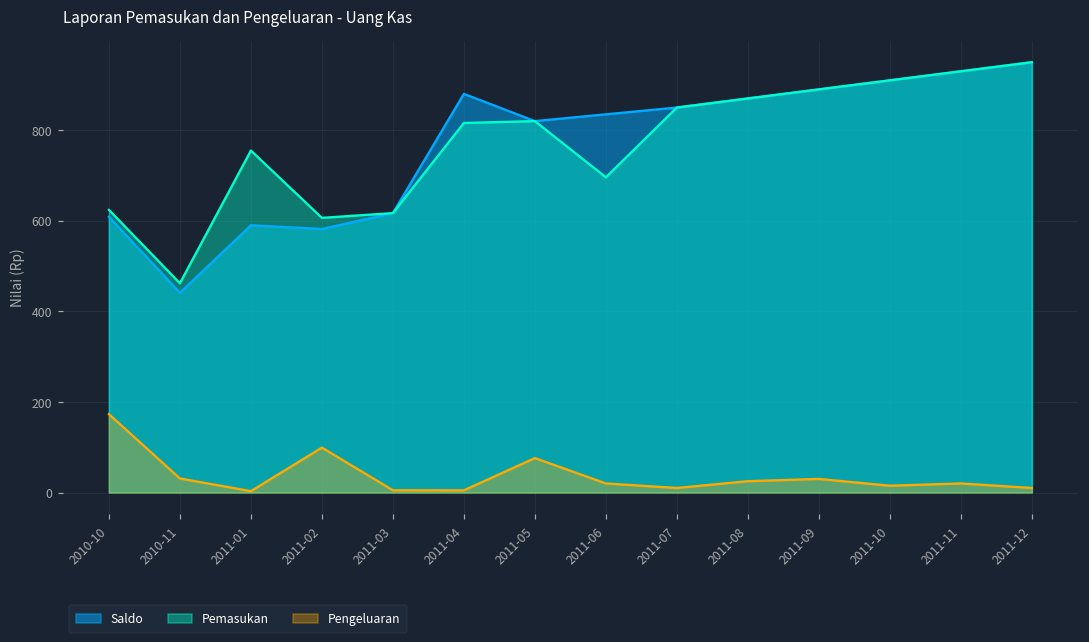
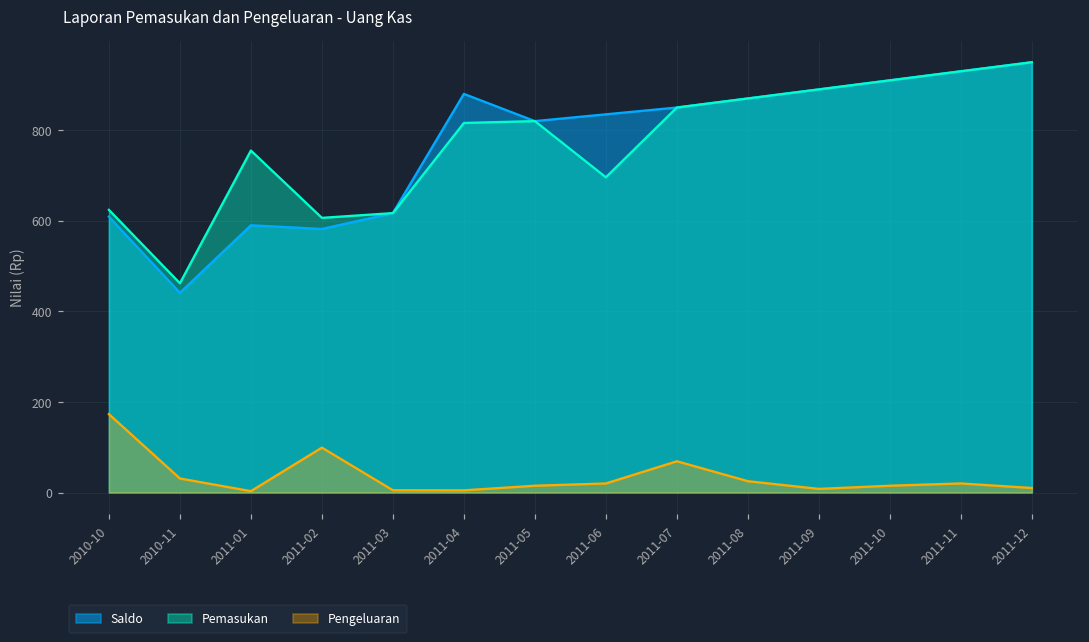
  {
    "Saldo": {
      "2010-10": 610,
      "2010-11": 440,
      "2011-01": 590,
      "2011-02": 580,
      "2011-04": 880,
      "2011-06": 840
    },
    "Pemasukan": {
      "2010-10": 620,
      "2010-11": 460,
      "2011-01": 760,
      "2011-02": 610,
      "2011-04": 820,
      "2011-06": 700
    },
    "Pengeluaran": {
      "2010-10": 170,
      "2010-11": 30,
      "2011-01": 0,
      "2011-02": 100,
      "2011-03": 10,
      "2011-04": 0,
-     "2011-05": 80,
+     "2011-05": 20,
      "2011-06": 20,
-     "2011-07": 10,
+     "2011-07": 70,
      "2011-08": 30,
-     "2011-09": 30,
+     "2011-09": 10,
      "2011-10": 20,
      "2011-11": 20,
      "2011-12": 10
    }
  }
